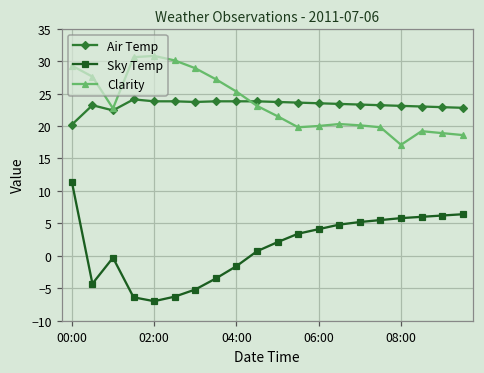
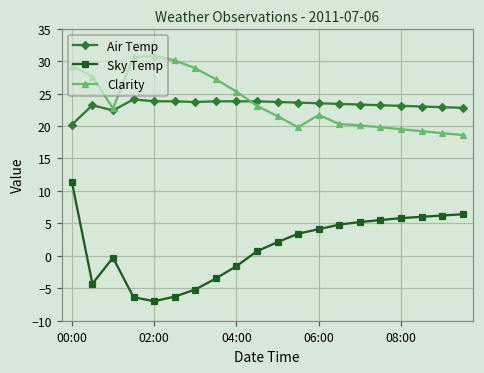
  {
    "Clarity": {
      "04:00": 25,
-     "06:00": 20,
-     "08:00": 17
+     "06:00": 22,
+     "08:00": 20
    }
  }
